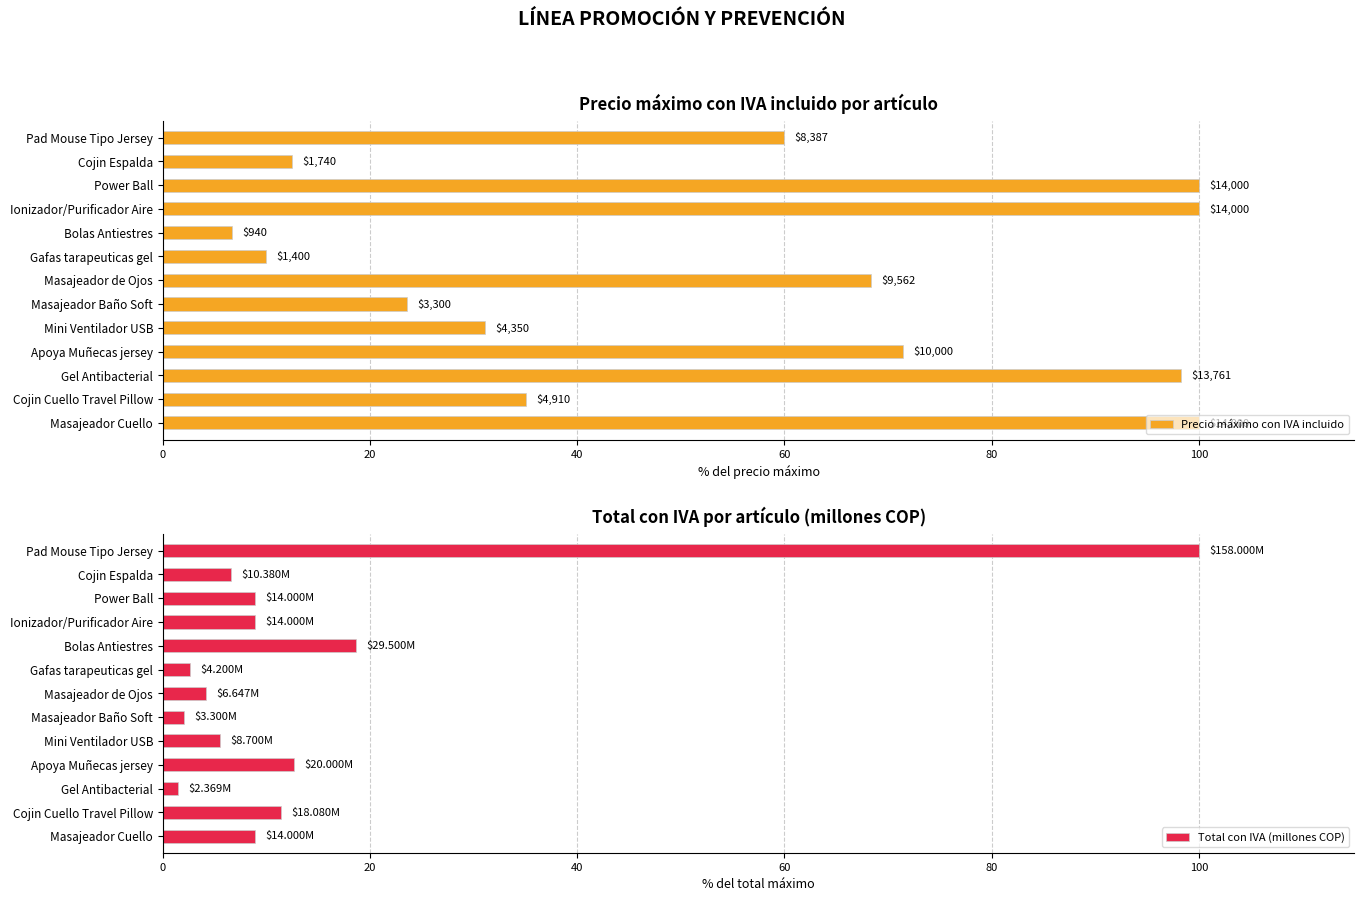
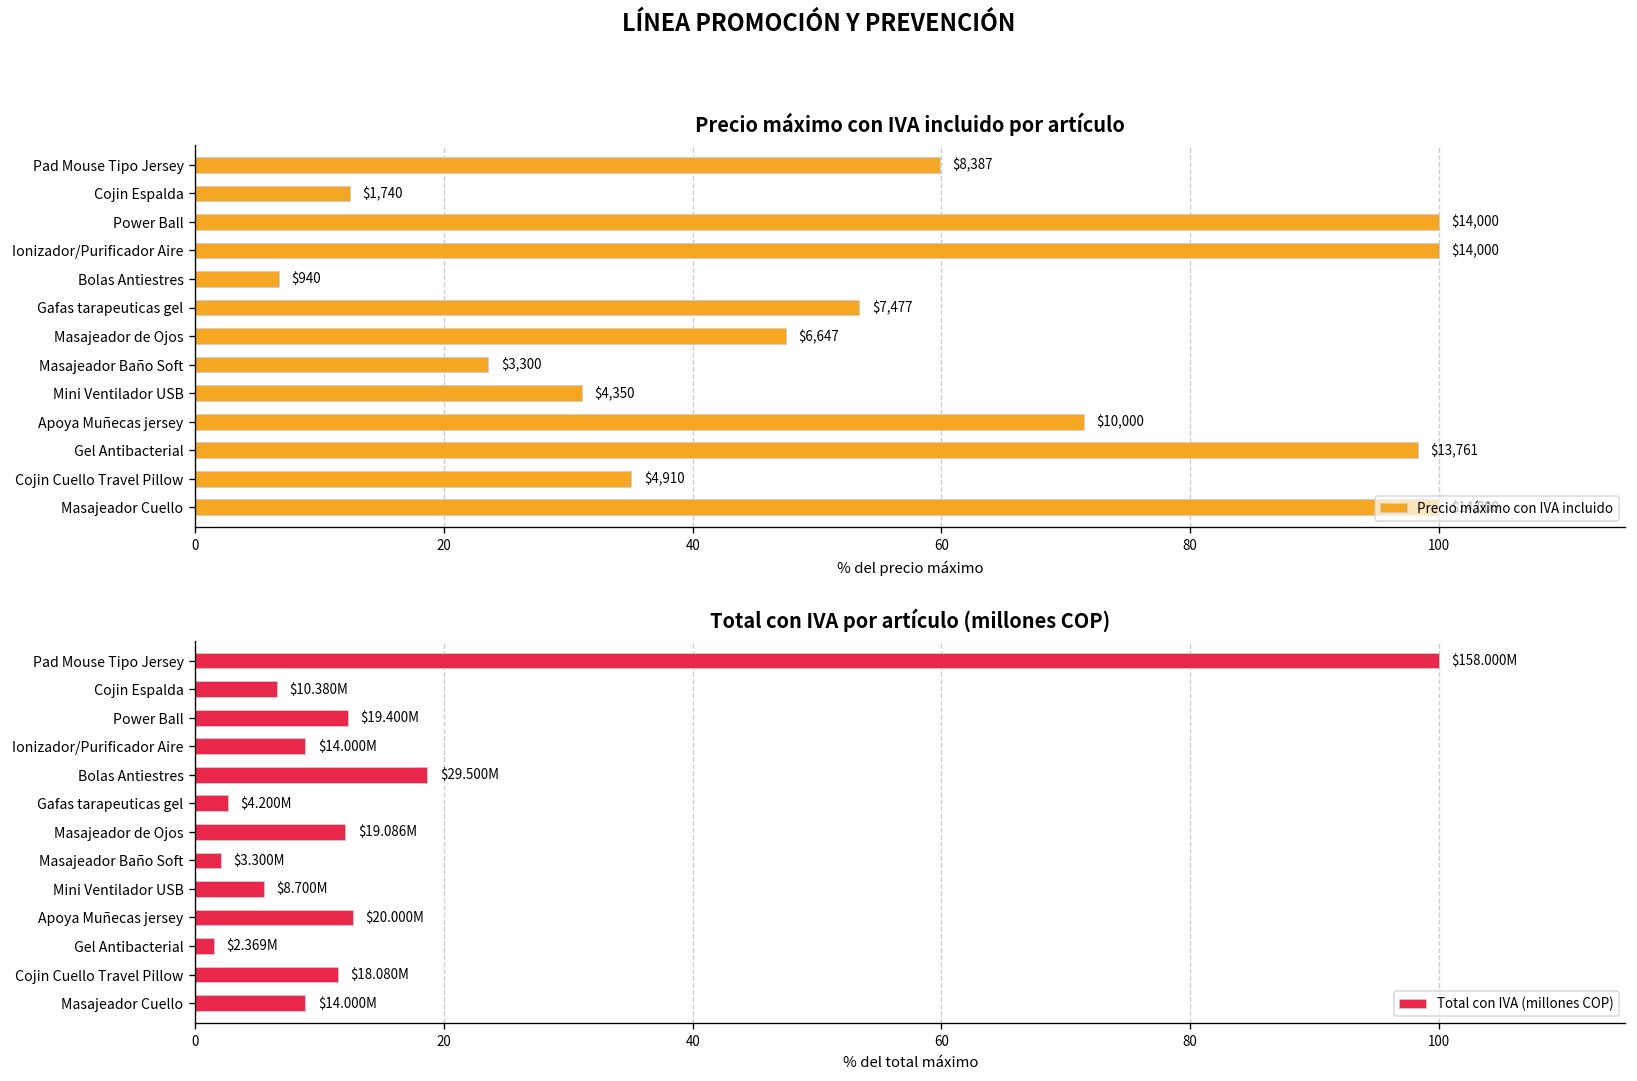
  {
    "Precio máximo con IVA incluido por artículo": {
-     "Gafas tarapeuticas gel": "$1,400",
-     "Masajeador de Ojos": "$9,562"
+     "Gafas tarapeuticas gel": "$7,477",
+     "Masajeador de Ojos": "$6,647"
    },
    "Total con IVA por artículo (millones COP)": {
-     "Power Ball": "$14.000M",
-     "Masajeador de Ojos": "$6.647M"
+     "Power Ball": "$19.400M",
+     "Masajeador de Ojos": "$19.086M"
    }
  }
